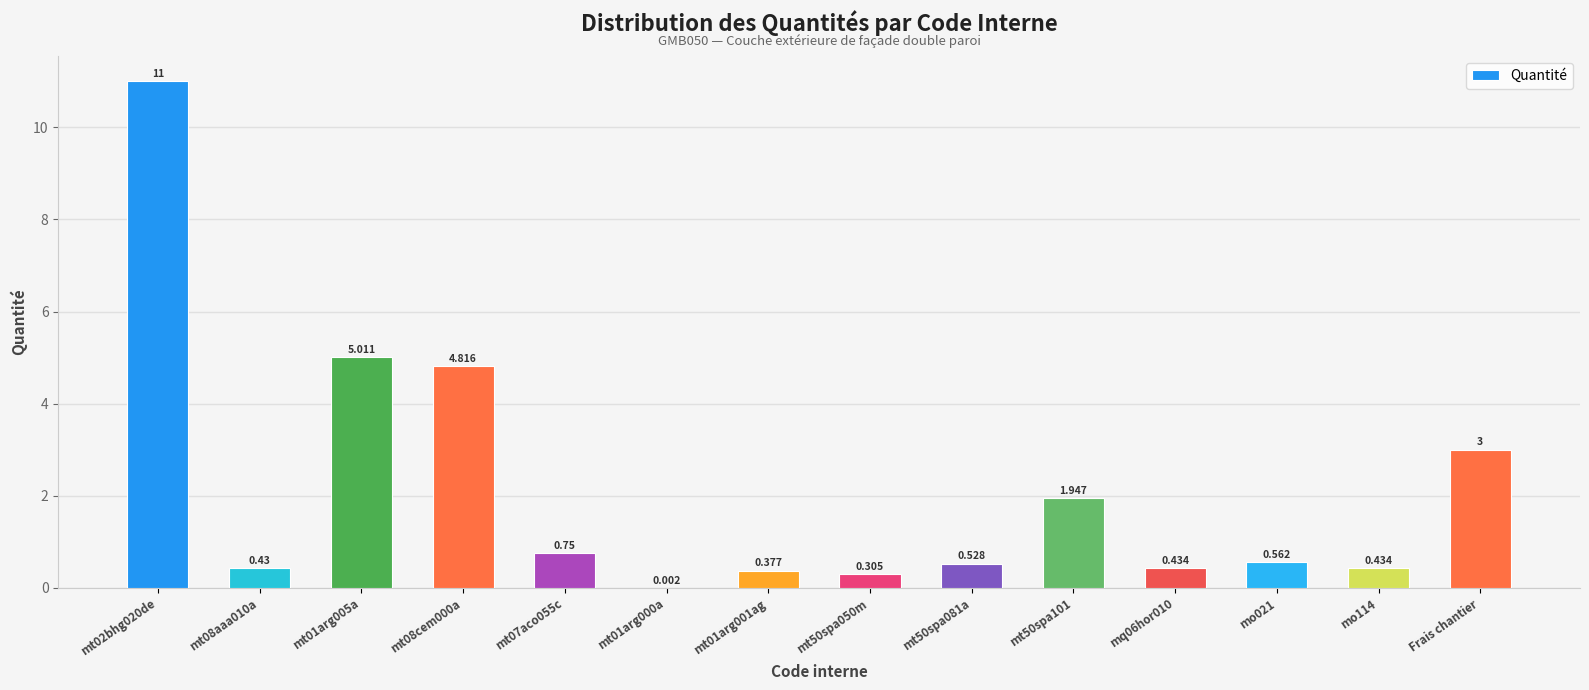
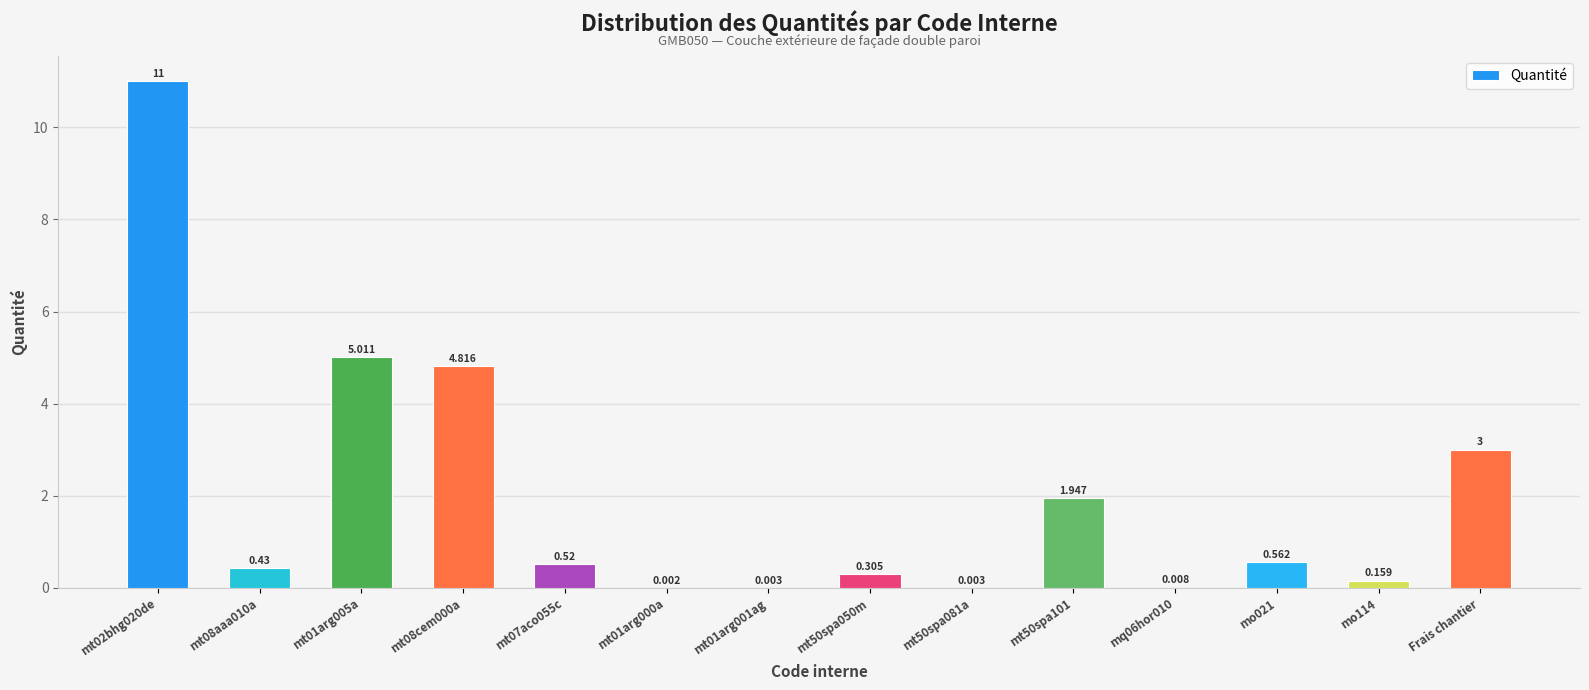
  {
    "mt02bhg020de": 11,
    "mt08aaa010a": 0.43,
    "mt01arg005a": 5.011,
    "mt08cem000a": 4.816,
-   "mt07aco055c": 0.75,
+   "mt07aco055c": 0.52,
    "mt01arg000a": 0.002,
-   "mt01arg001ag": 0.377,
+   "mt01arg001ag": 0.003,
    "mt50spa050m": 0.305,
-   "mt50spa081a": 0.528,
+   "mt50spa081a": 0.003,
    "mt50spa101": 1.947,
-   "mq06hor010": 0.434,
+   "mq06hor010": 0.008,
    "mo021": 0.562,
-   "mo114": 0.434,
+   "mo114": 0.159,
    "Frais chantier": 3
  }
